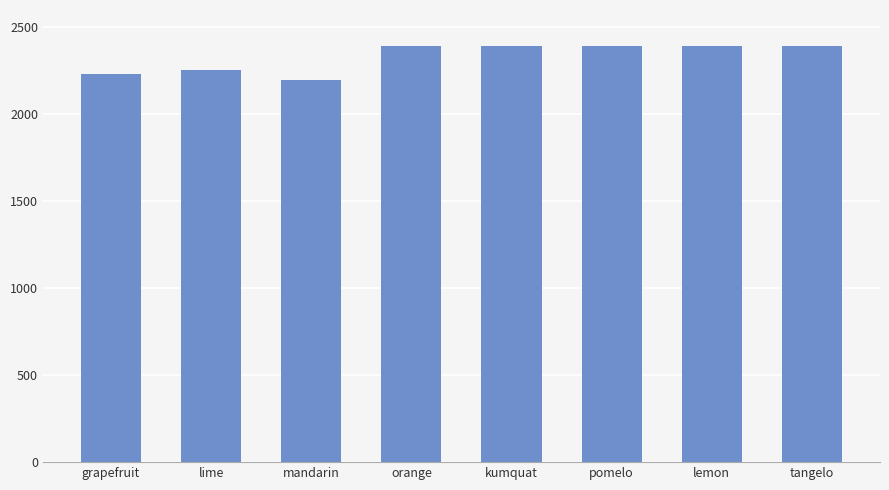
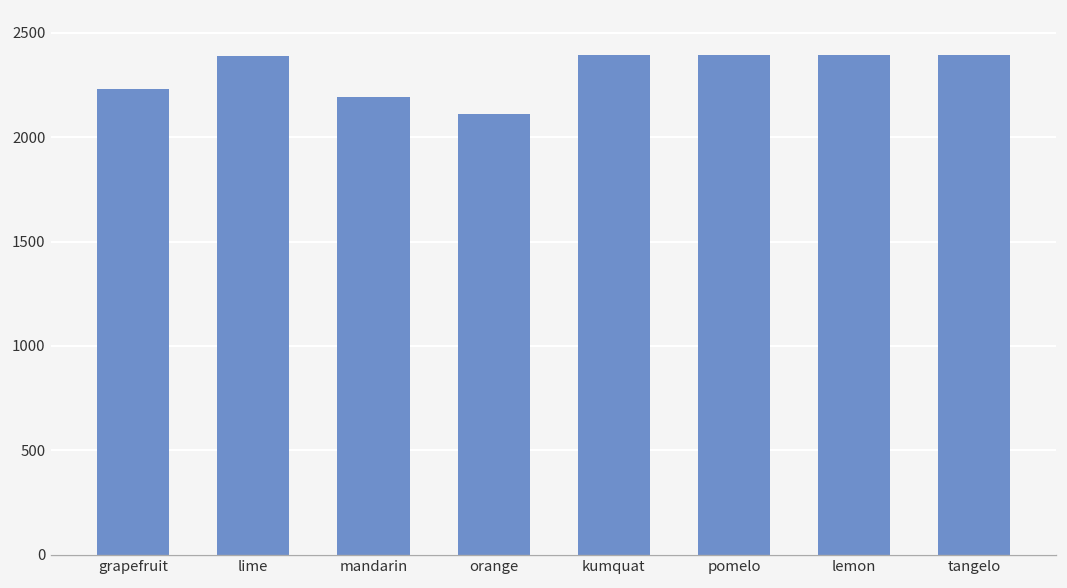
  {
    "grapefruit": 2230,
-   "lime": 2260,
+   "lime": 2390,
    "mandarin": 2200,
-   "orange": 2390,
+   "orange": 2110,
    "kumquat": 2390,
    "pomelo": 2390,
    "lemon": 2390,
    "tangelo": 2400
  }
